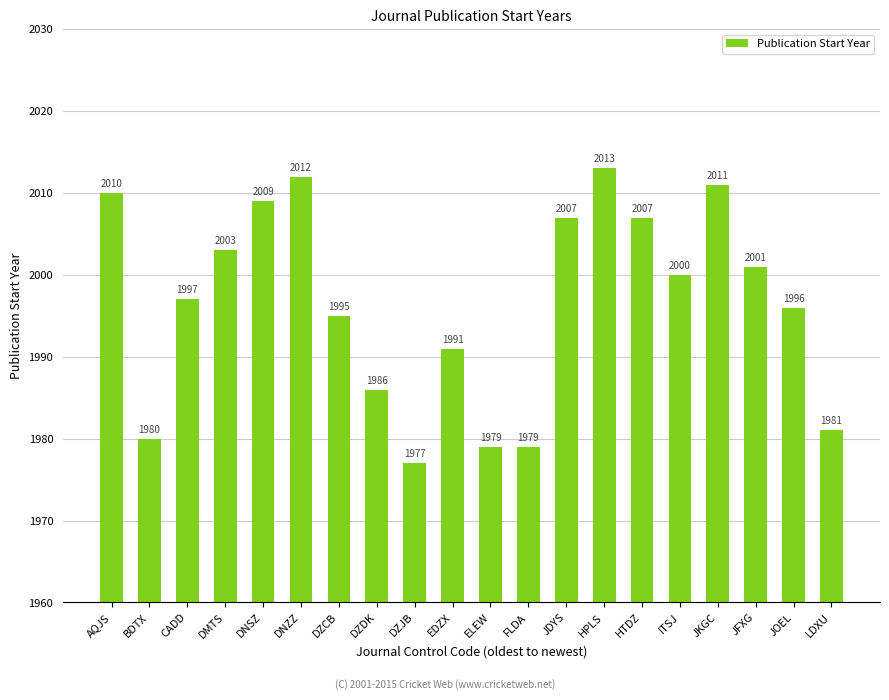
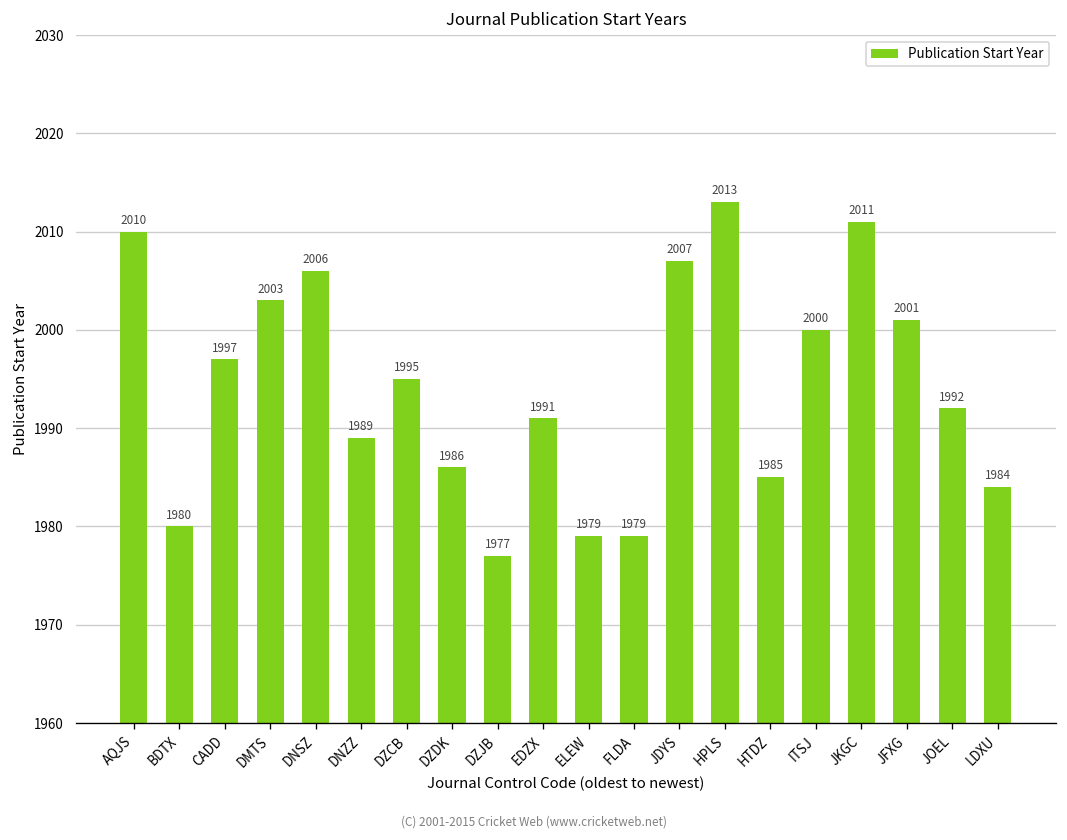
  {
    "AQJS": 2010,
    "BDTX": 1980,
    "CADD": 1997,
    "DMTS": 2003,
-   "DNSZ": 2009,
-   "DNZZ": 2012,
+   "DNSZ": 2006,
+   "DNZZ": 1989,
    "DZCB": 1995,
    "DZDK": 1986,
    "DZJB": 1977,
    "EDZX": 1991,
    "ELEW": 1979,
    "FLDA": 1979,
    "JDYS": 2007,
    "HPLS": 2013,
-   "HTDZ": 2007,
+   "HTDZ": 1985,
    "ITSJ": 2000,
    "JKGC": 2011,
    "JFXG": 2001,
-   "JOEL": 1996,
-   "LDXU": 1981
+   "JOEL": 1992,
+   "LDXU": 1984
  }
